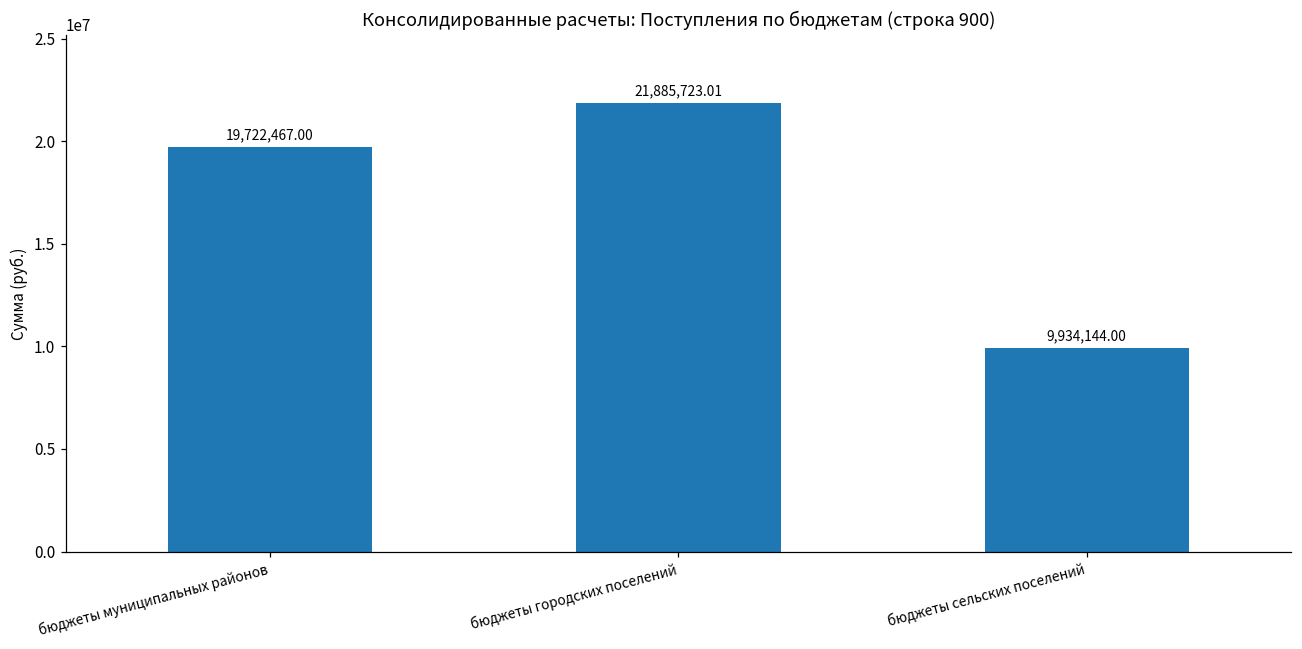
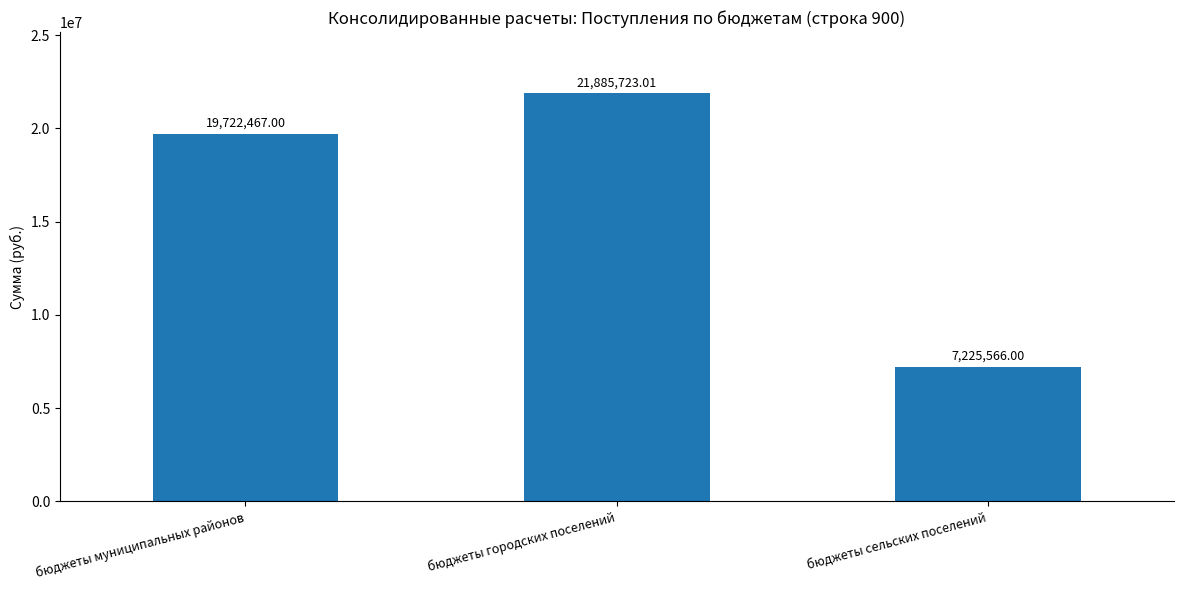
  {
    "бюджеты муниципальных районов": "19,722,467.00",
    "бюджеты городских поселений": "21,885,723.01",
-   "бюджеты сельских поселений": "9,934,144.00"
+   "бюджеты сельских поселений": "7,225,566.00"
  }
